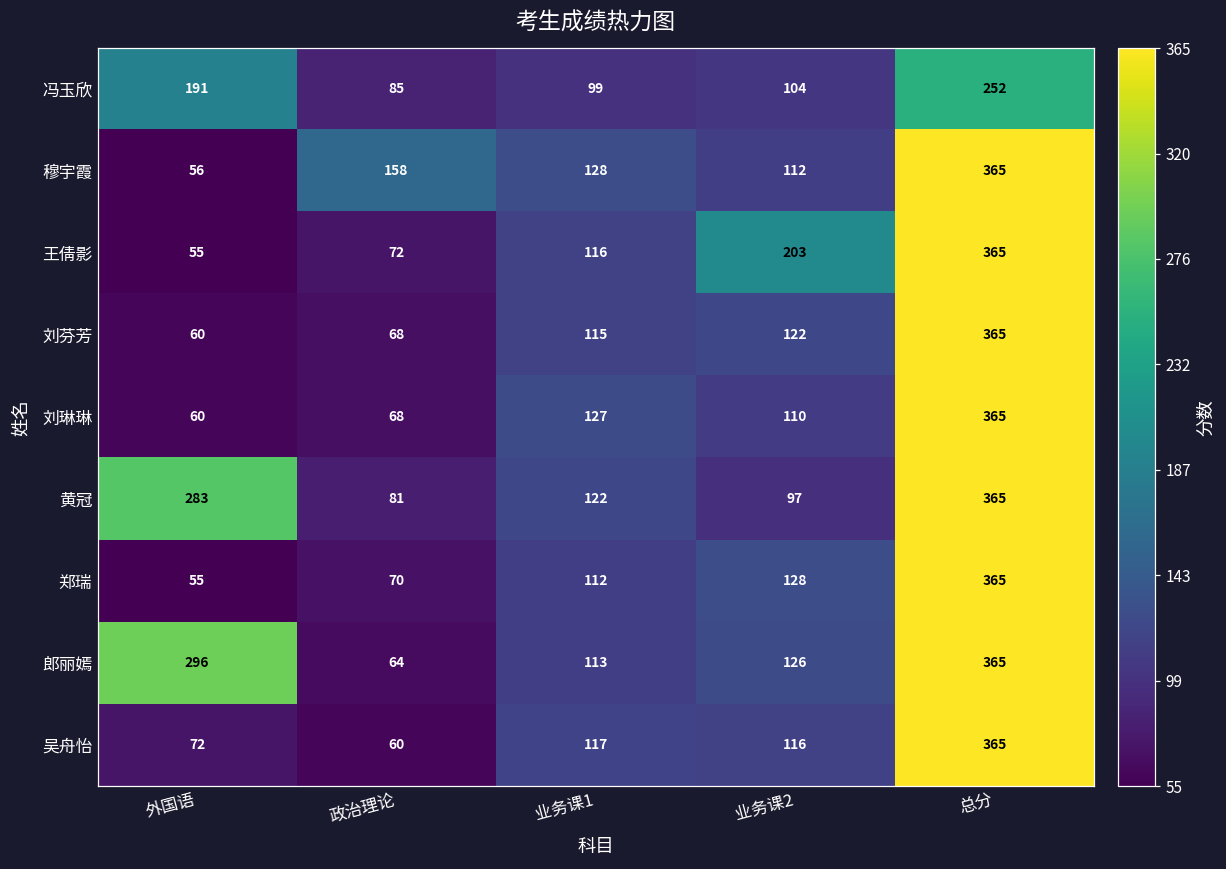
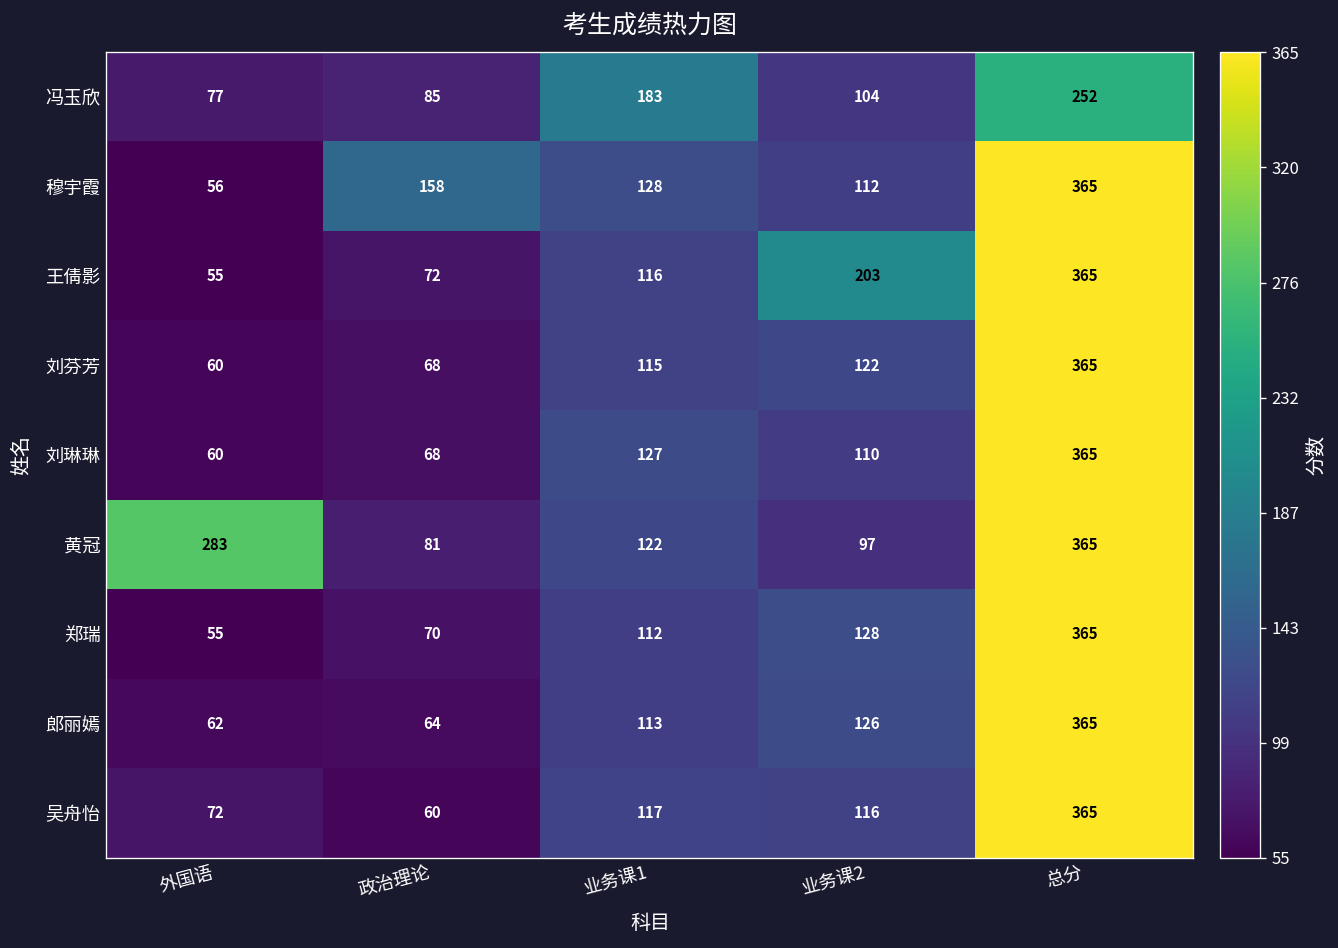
  {
    "冯玉欣": {
-     "外国语": 191,
+     "外国语": 77,
      "政治理论": 85,
-     "业务课1": 99,
+     "业务课1": 183,
      "业务课2": 104,
      "总分": 252
    },
    "穆宇霞": {
      "外国语": 56,
      "政治理论": 158,
      "业务课1": 128,
      "业务课2": 112,
      "总分": 365
    },
    "王倩影": {
      "外国语": 55,
      "政治理论": 72,
      "业务课1": 116,
      "业务课2": 203,
      "总分": 365
    },
    "刘芬芳": {
      "外国语": 60,
      "政治理论": 68,
      "业务课1": 115,
      "业务课2": 122,
      "总分": 365
    },
    "刘琳琳": {
      "外国语": 60,
      "政治理论": 68,
      "业务课1": 127,
      "业务课2": 110,
      "总分": 365
    },
    "黄冠": {
      "外国语": 283,
      "政治理论": 81,
      "业务课1": 122,
      "业务课2": 97,
      "总分": 365
    },
    "郑瑞": {
      "外国语": 55,
      "政治理论": 70,
      "业务课1": 112,
      "业务课2": 128,
      "总分": 365
    },
    "郎丽嫣": {
-     "外国语": 296,
+     "外国语": 62,
      "政治理论": 64,
      "业务课1": 113,
      "业务课2": 126,
      "总分": 365
    },
    "吴舟怡": {
      "外国语": 72,
      "政治理论": 60,
      "业务课1": 117,
      "业务课2": 116,
      "总分": 365
    }
  }
